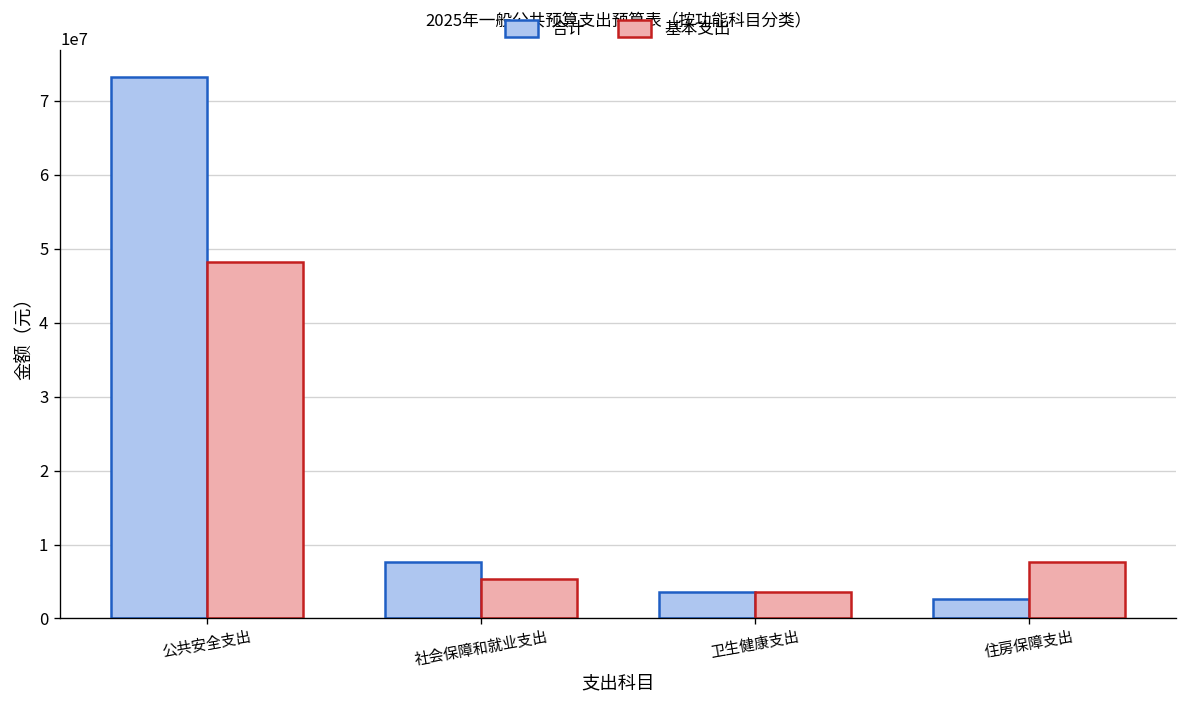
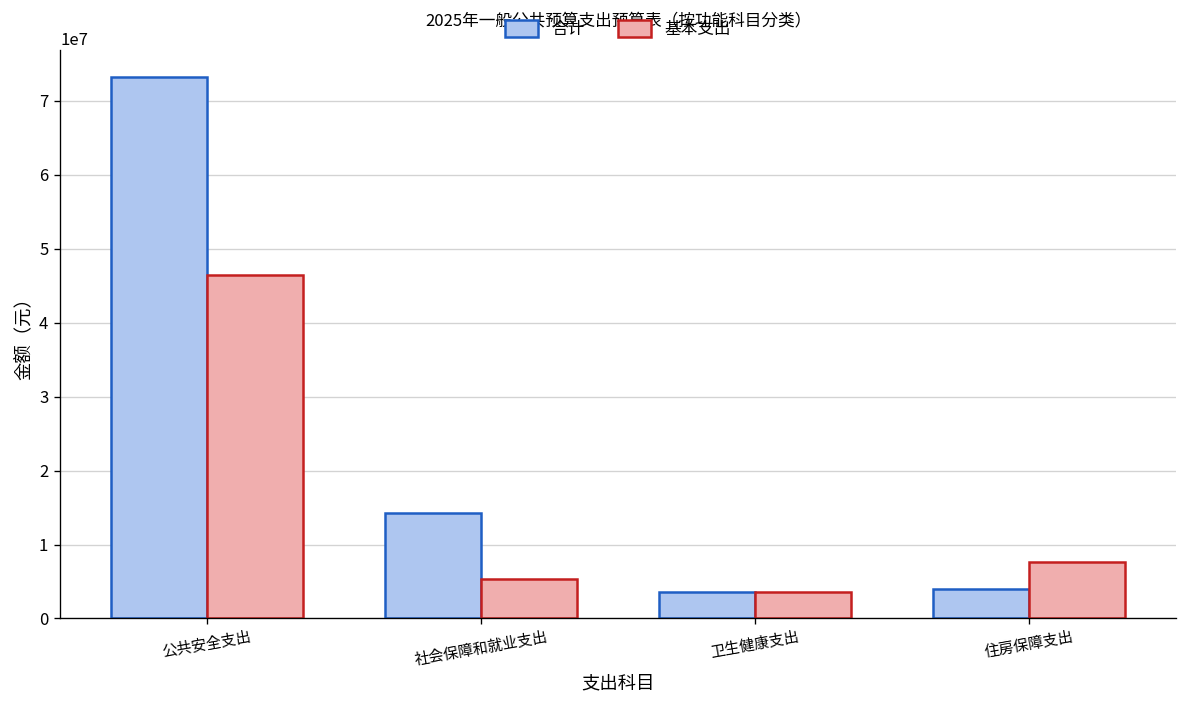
  {
    "合计": {
      "公共安全支出": 73000000,
-     "社会保障和就业支出": 8000000,
+     "社会保障和就业支出": 14000000,
      "卫生健康支出": 4000000,
-     "住房保障支出": 3000000
+     "住房保障支出": 4000000
    },
    "基本支出": {
-     "公共安全支出": 48000000,
+     "公共安全支出": 46000000,
      "社会保障和就业支出": 5000000,
      "卫生健康支出": 4000000,
      "住房保障支出": 8000000
    }
  }
